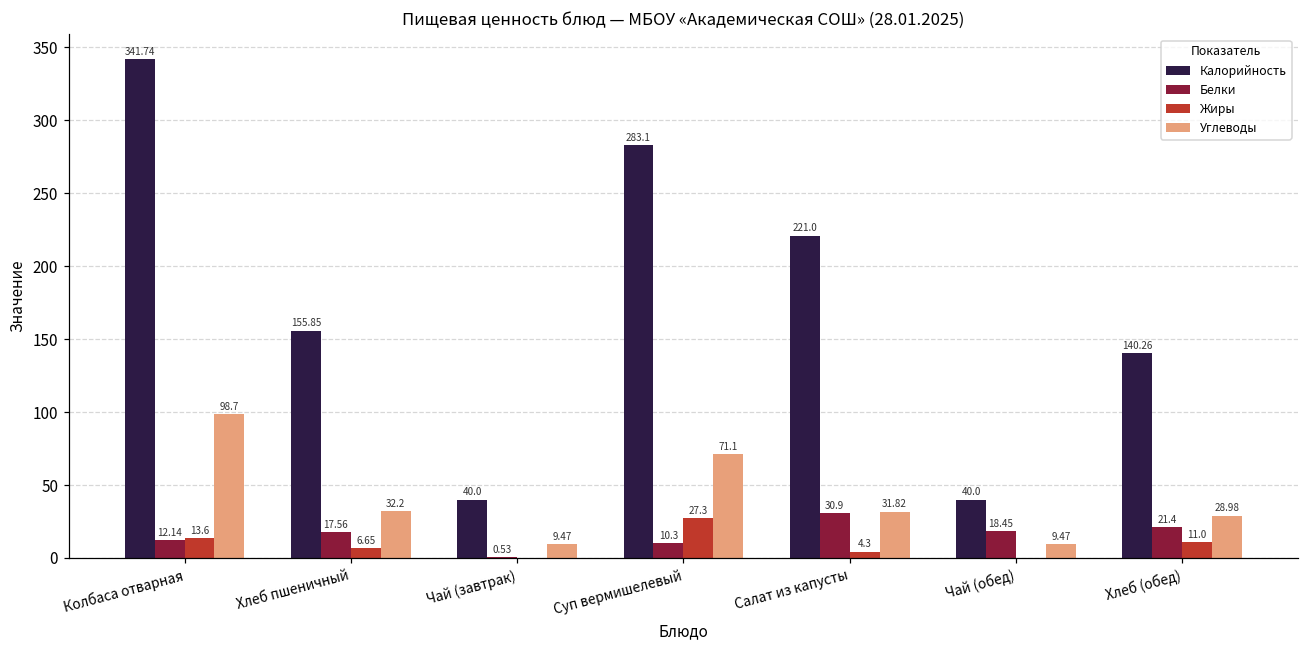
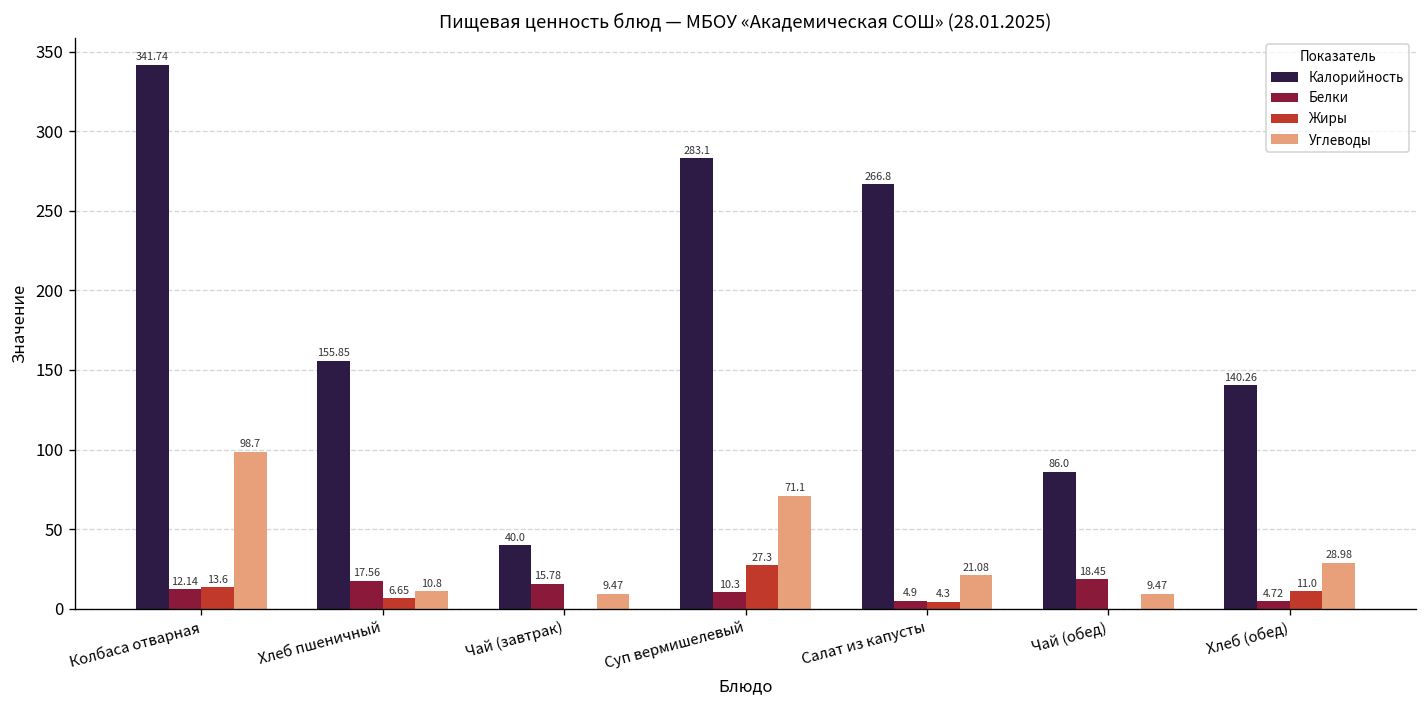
  {
    "Калорийность": {
      "Колбаса отварная": 341.74,
      "Хлеб пшеничный": 155.85,
      "Чай (завтрак)": 40.0,
      "Суп вермишелевый": 283.1,
-     "Салат из капусты": 221.0,
-     "Чай (обед)": 40.0,
+     "Салат из капусты": 266.8,
+     "Чай (обед)": 86.0,
      "Хлеб (обед)": 140.26
    },
    "Белки": {
      "Колбаса отварная": 12.14,
      "Хлеб пшеничный": 17.56,
-     "Чай (завтрак)": 0.53,
+     "Чай (завтрак)": 15.78,
      "Суп вермишелевый": 10.3,
-     "Салат из капусты": 30.9,
+     "Салат из капусты": 4.9,
      "Чай (обед)": 18.45,
-     "Хлеб (обед)": 21.4
+     "Хлеб (обед)": 4.72
    },
    "Жиры": {
      "Колбаса отварная": 13.6,
      "Хлеб пшеничный": 6.65,
      "Суп вермишелевый": 27.3,
      "Салат из капусты": 4.3,
      "Хлеб (обед)": 11.0
    },
    "Углеводы": {
      "Колбаса отварная": 98.7,
-     "Хлеб пшеничный": 32.2,
+     "Хлеб пшеничный": 10.8,
      "Чай (завтрак)": 9.47,
      "Суп вермишелевый": 71.1,
-     "Салат из капусты": 31.82,
+     "Салат из капусты": 21.08,
      "Чай (обед)": 9.47,
      "Хлеб (обед)": 28.98
    }
  }
